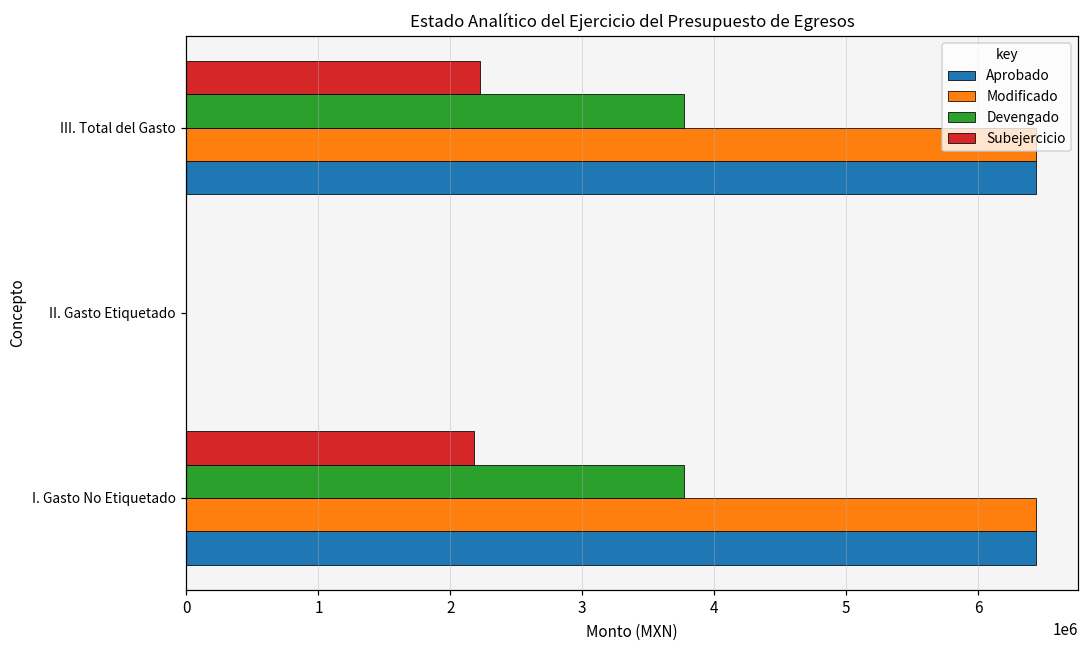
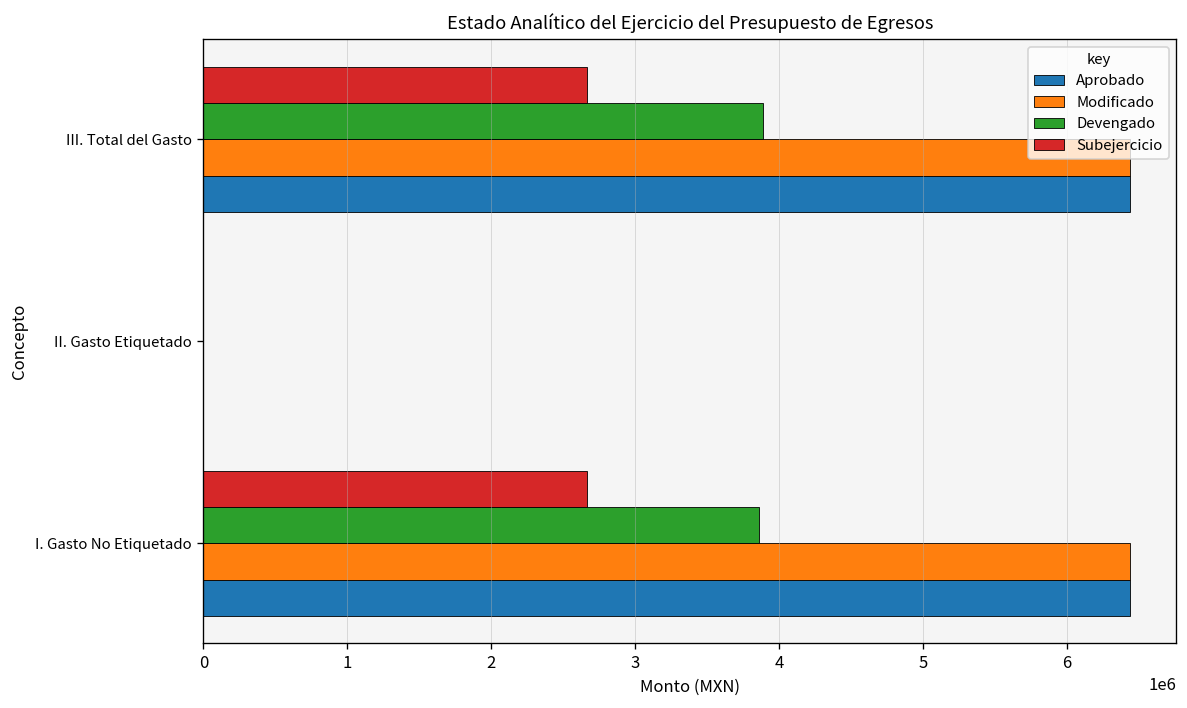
  {
    "Aprobado": {
      "III. Total del Gasto": 6440000,
      "II. Gasto Etiquetado": 0,
      "I. Gasto No Etiquetado": 6440000
    },
    "Modificado": {
      "II. Gasto Etiquetado": 0,
      "I. Gasto No Etiquetado": 6440000
    },
    "Devengado": {
-     "III. Total del Gasto": 3770000,
+     "III. Total del Gasto": 3890000,
      "II. Gasto Etiquetado": 0,
-     "I. Gasto No Etiquetado": 3770000
+     "I. Gasto No Etiquetado": 3860000
    },
    "Subejercicio": {
-     "III. Total del Gasto": 2230000,
+     "III. Total del Gasto": 2660000,
      "II. Gasto Etiquetado": 0,
-     "I. Gasto No Etiquetado": 2180000
+     "I. Gasto No Etiquetado": 2660000
    }
  }
